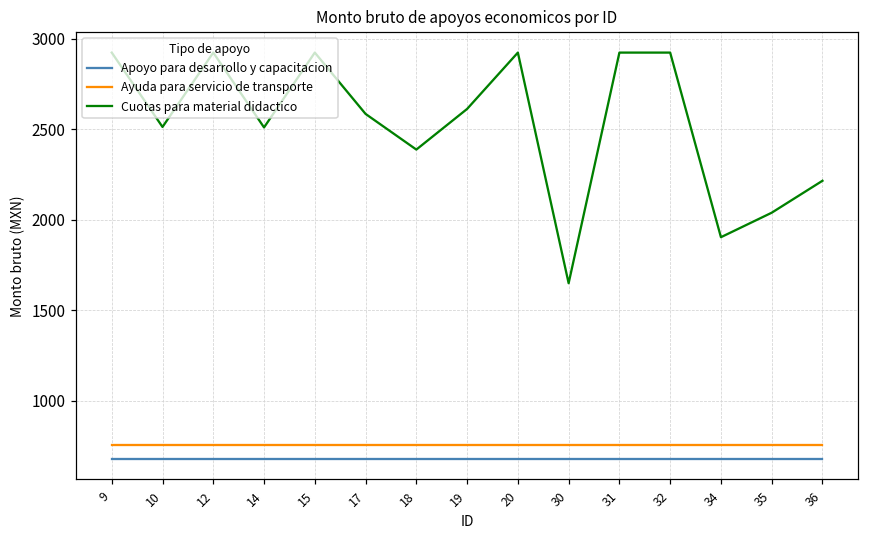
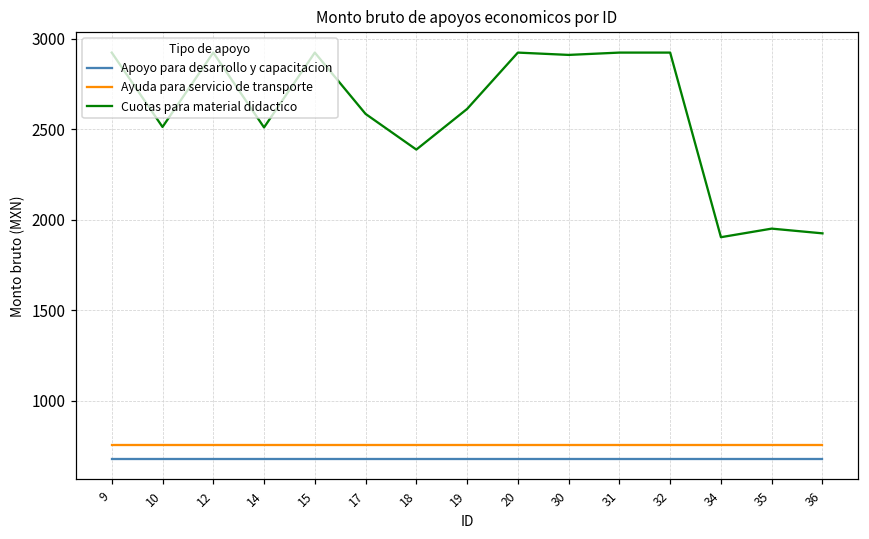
  {
    "Apoyo para desarrollo y capacitacion": {
      "9": 680,
      "10": 680,
      "12": 680,
      "14": 680,
      "15": 680,
      "17": 680,
      "18": 680,
      "19": 680,
      "20": 680,
      "30": 680,
      "31": 680,
      "32": 680,
      "34": 680,
      "35": 680,
      "36": 680
    },
    "Ayuda para servicio de transporte": {
      "9": 750,
      "10": 750,
      "12": 750,
      "14": 750,
      "15": 750,
      "17": 750,
      "18": 750,
      "19": 750,
      "20": 750,
      "30": 750,
      "31": 750,
      "32": 750,
      "34": 750,
      "35": 750,
      "36": 750
    },
    "Cuotas para material didactico": {
      "10": 2510,
      "14": 2510,
      "17": 2590,
      "18": 2390,
      "19": 2610,
      "20": 2920,
-     "30": 1650,
+     "30": 2910,
      "31": 2920,
      "32": 2920,
      "34": 1900,
-     "35": 2040,
-     "36": 2220
+     "35": 1950,
+     "36": 1920
    }
  }
